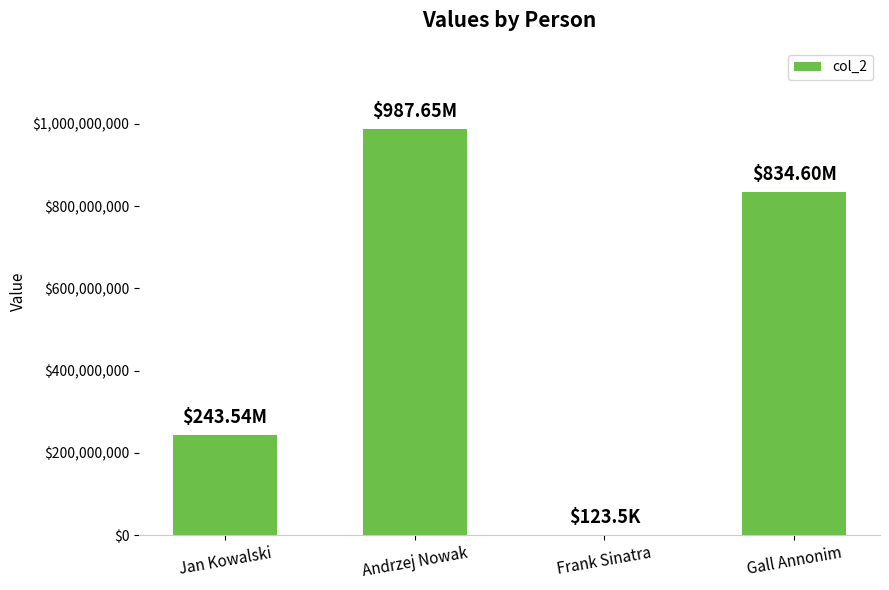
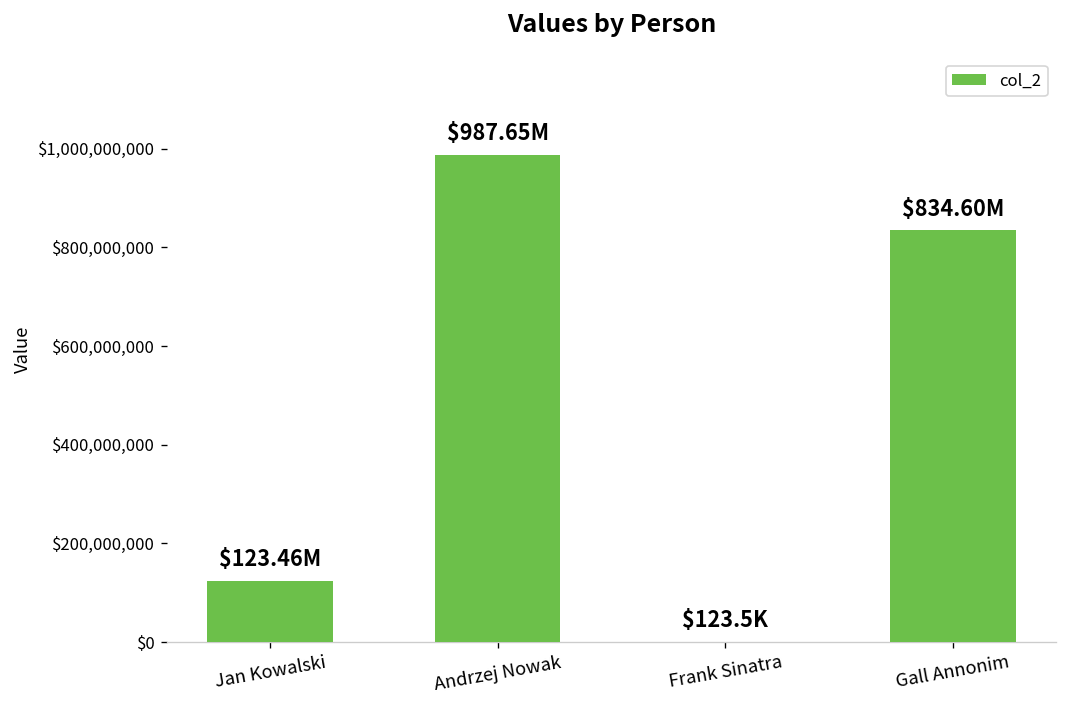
  {
-   "Jan Kowalski": "$243.54M",
+   "Jan Kowalski": "$123.46M",
    "Andrzej Nowak": "$987.65M",
    "Frank Sinatra": "$123.5K",
    "Gall Annonim": "$834.60M"
  }
